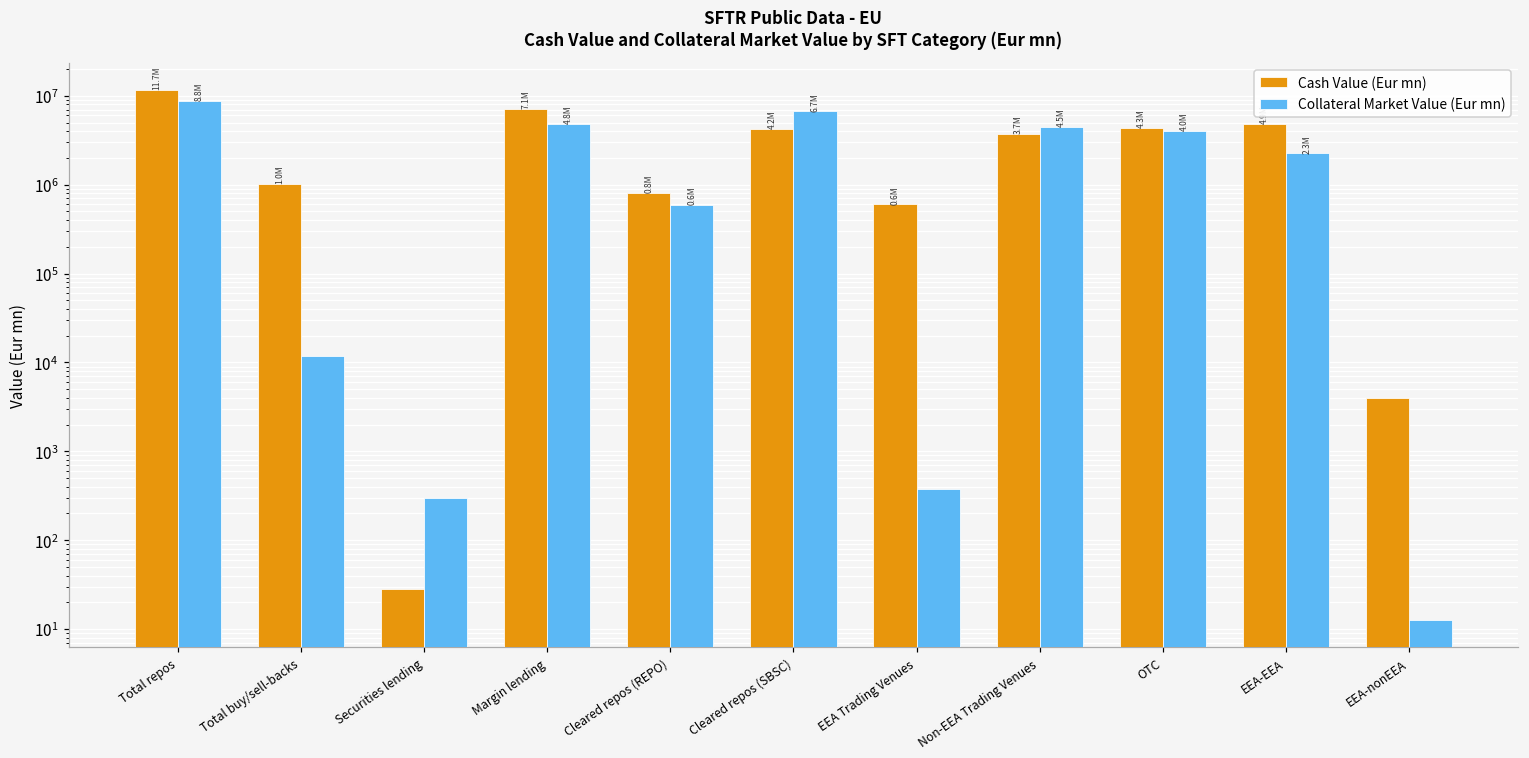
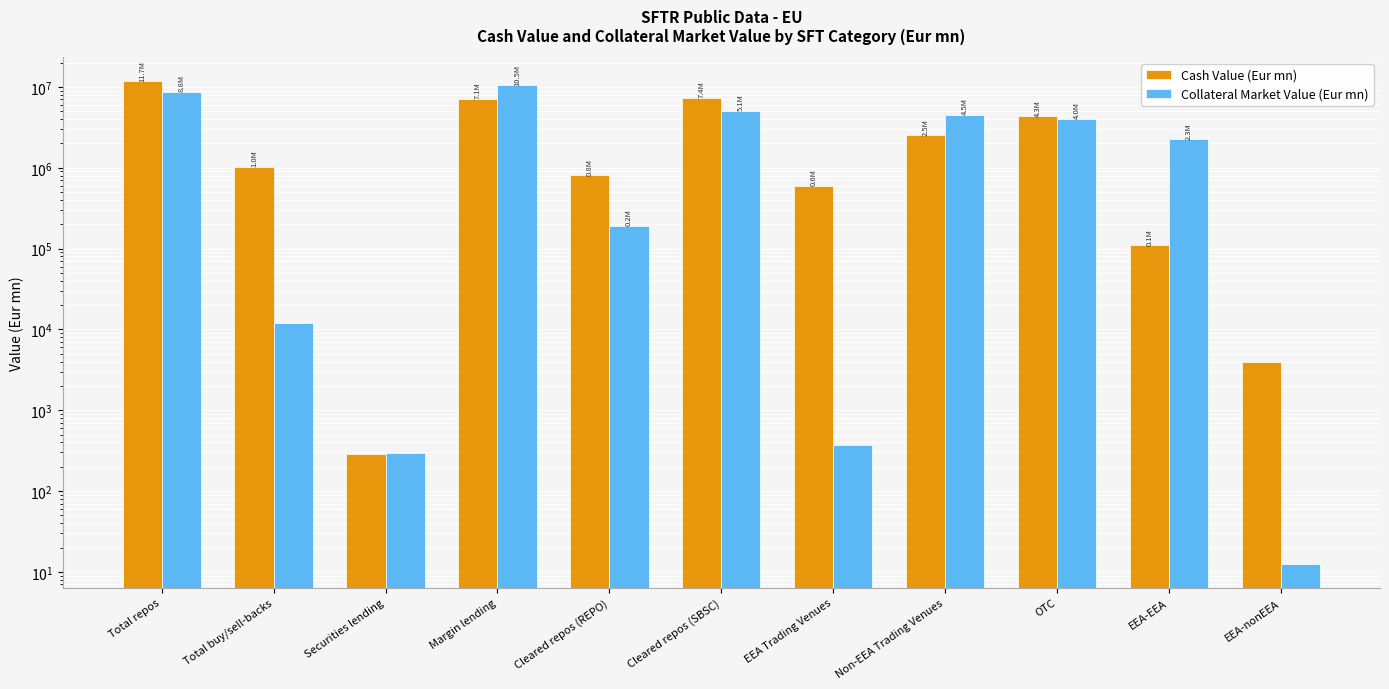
  {
    "Cash Value (Eur mn)": {
      "Total repos": "11.7M",
      "Total buy/sell-backs": "1.0M",
-     "Securities lending": "28",
+     "Securities lending": "290",
      "Margin lending": "7.1M",
      "Cleared repos (REPO)": "0.8M",
-     "Cleared repos (SBSC)": "4.2M",
+     "Cleared repos (SBSC)": "7.4M",
      "EEA Trading Venues": "0.6M",
-     "Non-EEA Trading Venues": "3.7M",
+     "Non-EEA Trading Venues": "2.5M",
      "OTC": "4.3M",
-     "EEA-EEA": "5000000"
+     "EEA-EEA": "110000"
    },
    "Collateral Market Value (Eur mn)": {
      "Total repos": "8.8M",
-     "Margin lending": "4.8M",
-     "Cleared repos (REPO)": "0.6M",
-     "Cleared repos (SBSC)": "6.7M",
+     "Margin lending": "10.5M",
+     "Cleared repos (REPO)": "0.2M",
+     "Cleared repos (SBSC)": "5.1M",
      "Non-EEA Trading Venues": "4.5M",
      "OTC": "4.0M",
      "EEA-EEA": "2.3M"
    }
  }
